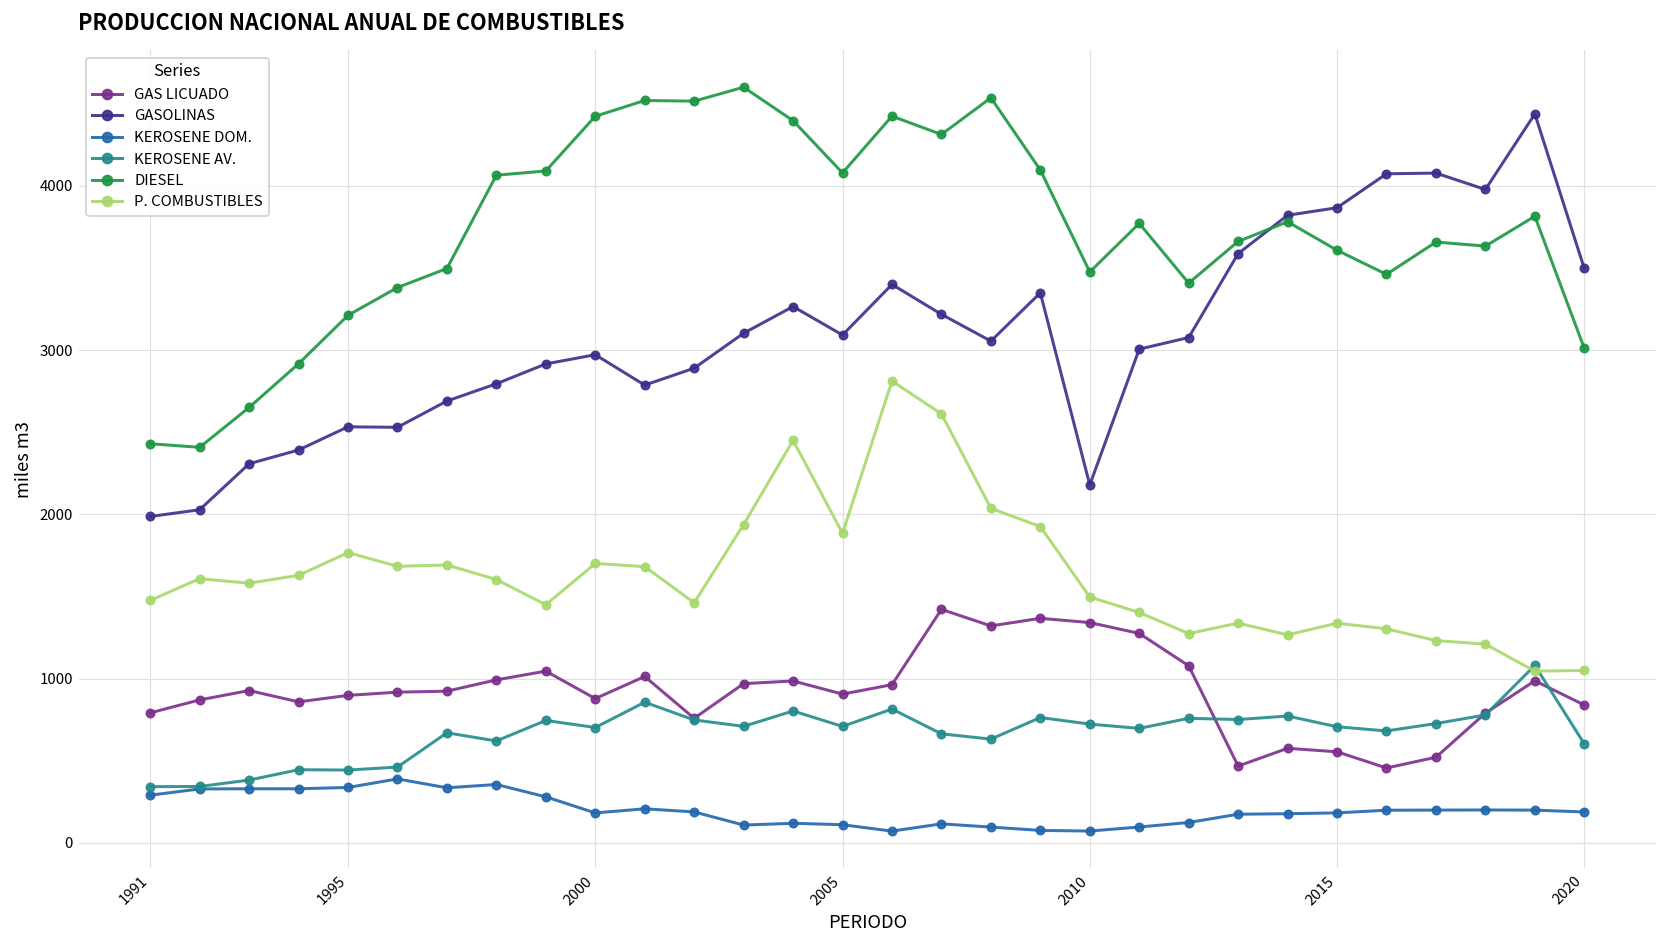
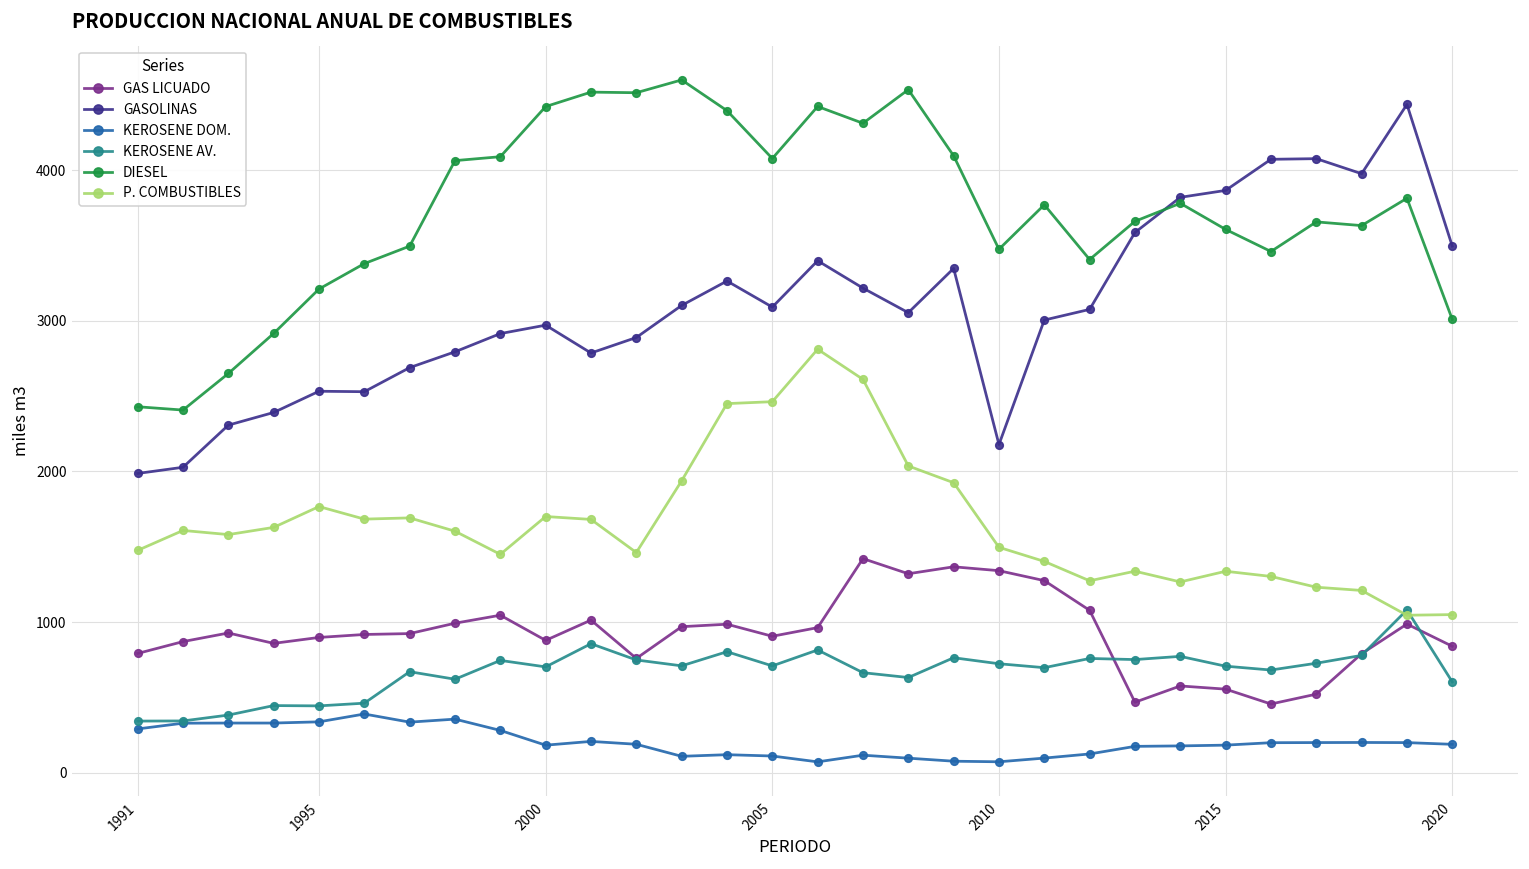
  {
    "GAS LICUADO": {
      "1991": 790,
      "1995": 900,
      "2000": 880,
      "2005": 910,
      "2010": 1340,
      "2015": 550,
      "2020": 840
    },
    "GASOLINAS": {
      "1991": 1990,
      "1995": 2530,
      "2000": 2970,
      "2005": 3090,
      "2010": 2180,
      "2015": 3870,
      "2020": 3500
    },
    "DIESEL": {
      "1991": 2430,
      "1995": 3210,
      "2000": 4420,
      "2005": 4080,
      "2010": 3480,
      "2015": 3610,
      "2020": 3010
    },
    "P. COMBUSTIBLES": {
      "1991": 1480,
      "1995": 1770,
      "2000": 1700,
-     "2005": 1880,
+     "2005": 2460,
      "2010": 1500,
      "2015": 1340,
      "2020": 1050
    }
  }
